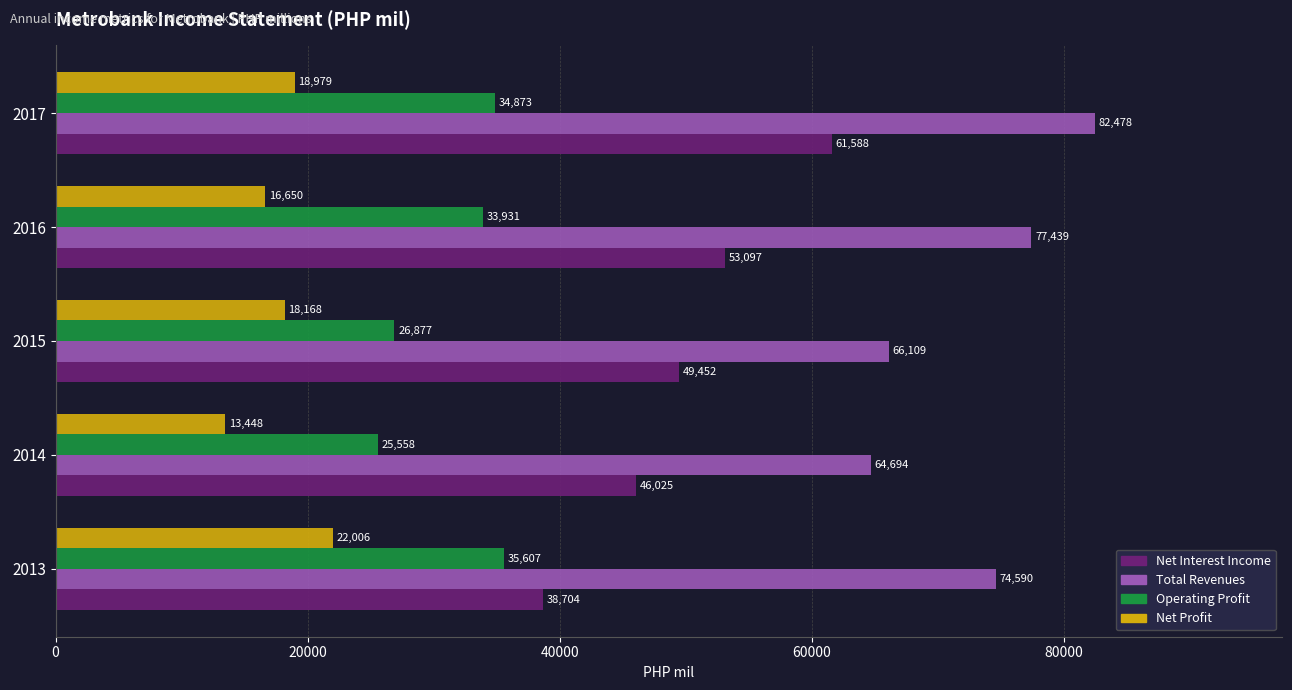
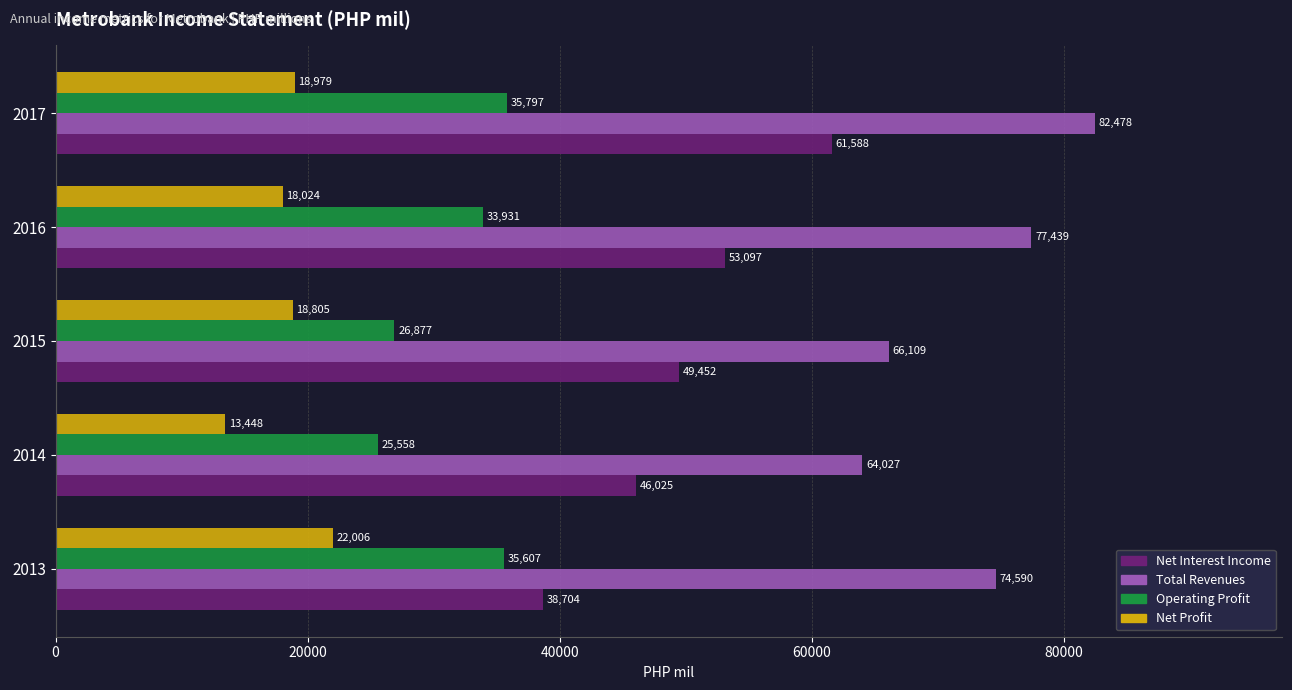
  {
    "Net Interest Income": {
      "2017": "61,588",
      "2016": "53,097",
      "2015": "49,452",
      "2014": "46,025",
      "2013": "38,704"
    },
    "Total Revenues": {
      "2017": "82,478",
      "2016": "77,439",
      "2015": "66,109",
-     "2014": "64,694",
+     "2014": "64,027",
      "2013": "74,590"
    },
    "Operating Profit": {
-     "2017": "34,873",
+     "2017": "35,797",
      "2016": "33,931",
      "2015": "26,877",
      "2014": "25,558",
      "2013": "35,607"
    },
    "Net Profit": {
      "2017": "18,979",
-     "2016": "16,650",
-     "2015": "18,168",
+     "2016": "18,024",
+     "2015": "18,805",
      "2014": "13,448",
      "2013": "22,006"
    }
  }
